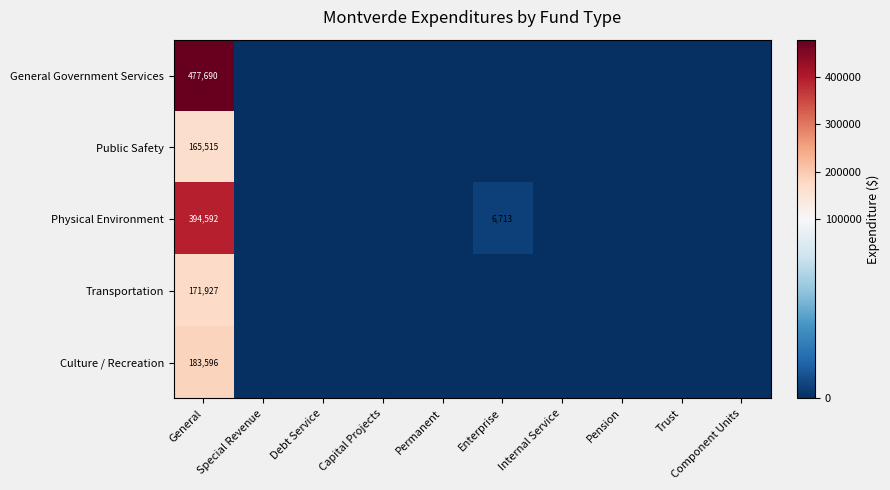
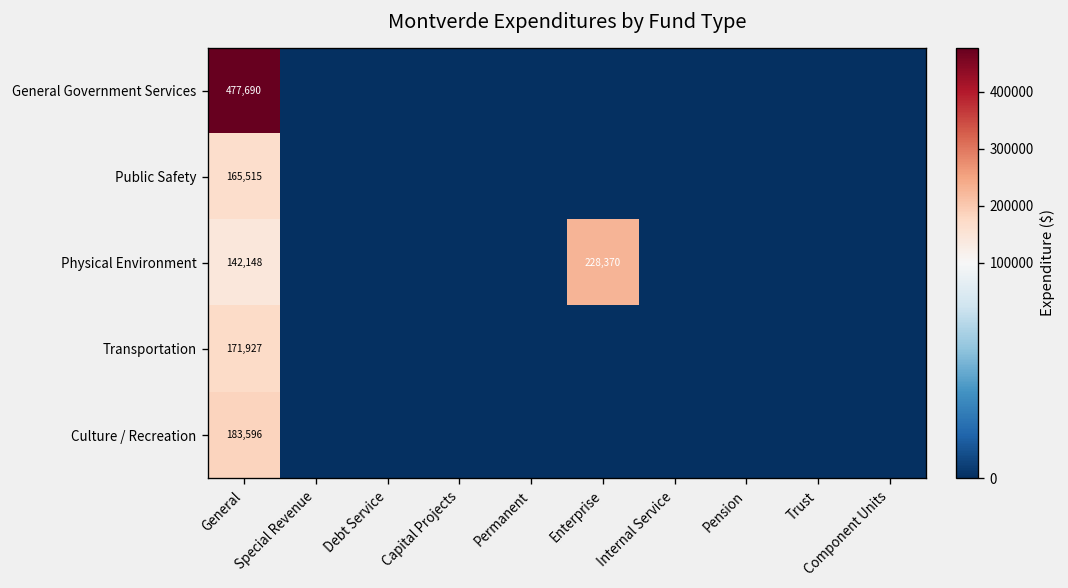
  {
    "General Government Services": {
      "General": "477,690"
    },
    "Public Safety": {
      "General": "165,515"
    },
    "Physical Environment": {
-     "General": "394,592",
-     "Enterprise": "6,713"
+     "General": "142,148",
+     "Enterprise": "228,370"
    },
    "Transportation": {
      "General": "171,927"
    },
    "Culture / Recreation": {
      "General": "183,596"
    }
  }
